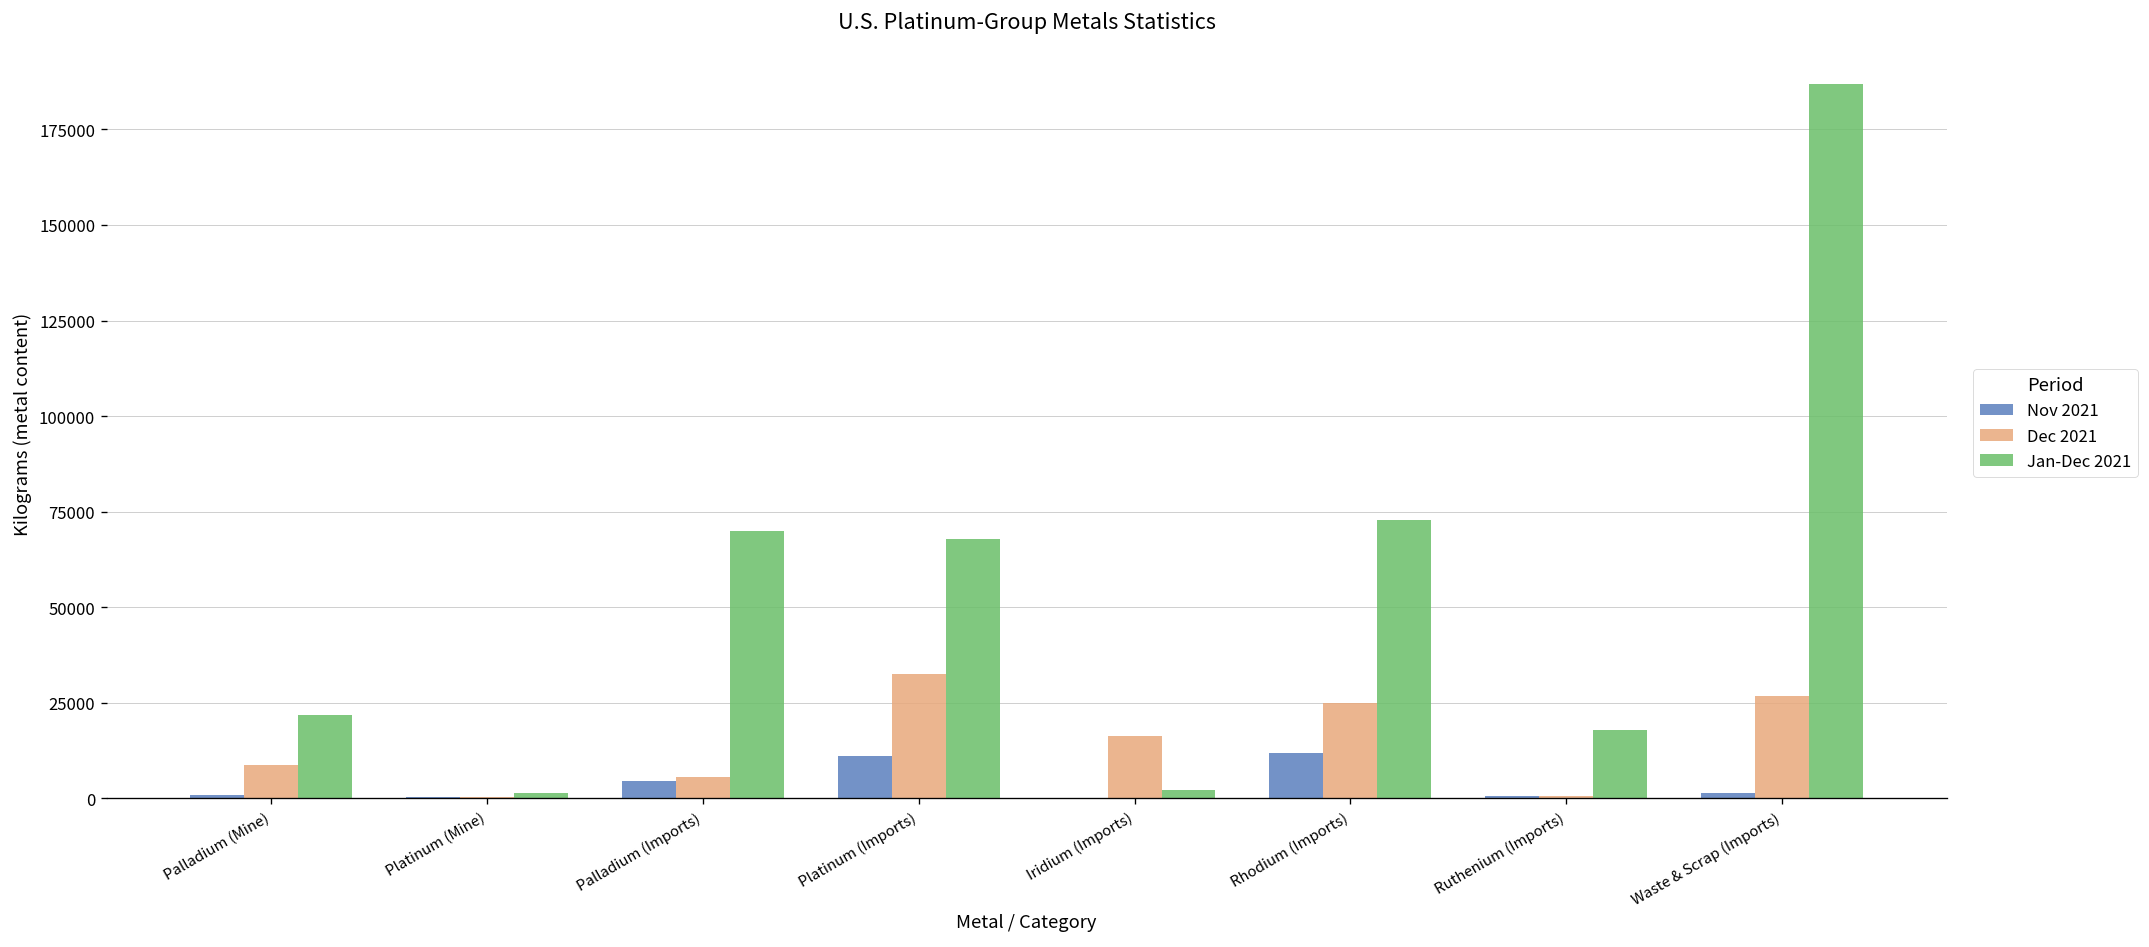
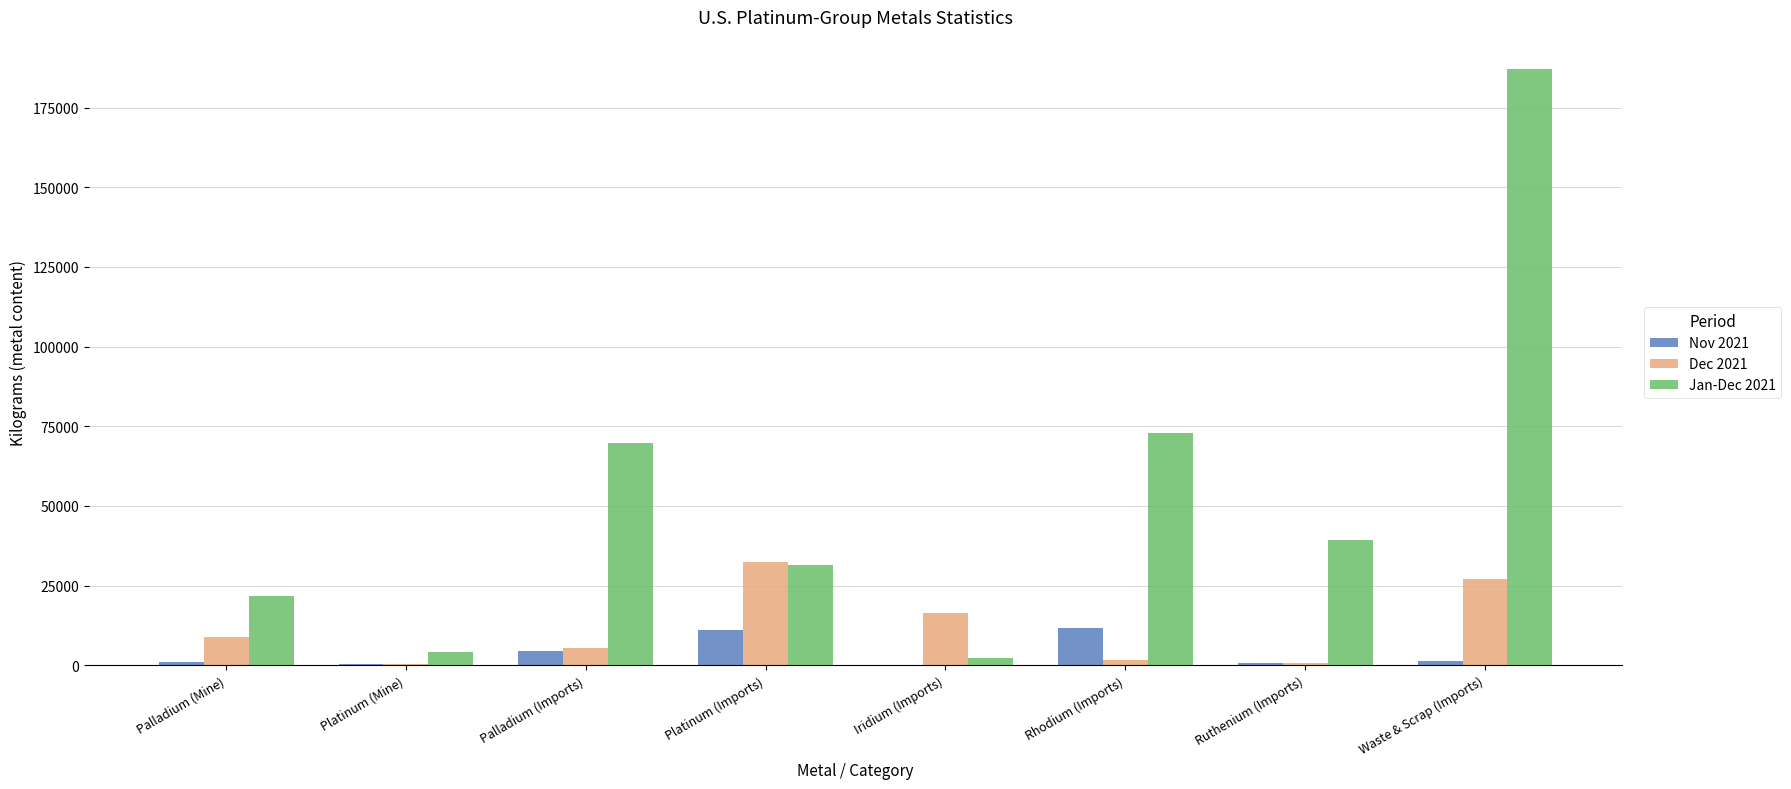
  {
    "Nov 2021": {
      "Palladium (Mine)": 1000,
      "Palladium (Imports)": 5000,
      "Platinum (Imports)": 11000,
      "Rhodium (Imports)": 12000,
      "Waste & Scrap (Imports)": 1000
    },
    "Dec 2021": {
      "Palladium (Mine)": 9000,
      "Palladium (Imports)": 6000,
      "Platinum (Imports)": 33000,
      "Iridium (Imports)": 16000,
-     "Rhodium (Imports)": 25000,
+     "Rhodium (Imports)": 2000,
      "Waste & Scrap (Imports)": 27000
    },
    "Jan-Dec 2021": {
      "Palladium (Mine)": 22000,
-     "Platinum (Mine)": 1000,
+     "Platinum (Mine)": 4000,
      "Palladium (Imports)": 70000,
-     "Platinum (Imports)": 68000,
+     "Platinum (Imports)": 31000,
      "Iridium (Imports)": 2000,
      "Rhodium (Imports)": 73000,
-     "Ruthenium (Imports)": 18000,
+     "Ruthenium (Imports)": 39000,
      "Waste & Scrap (Imports)": 187000
    }
  }
